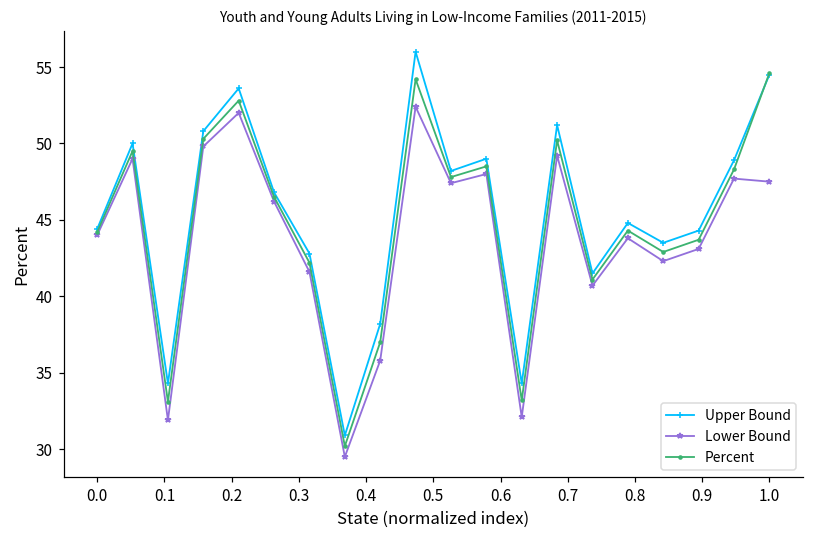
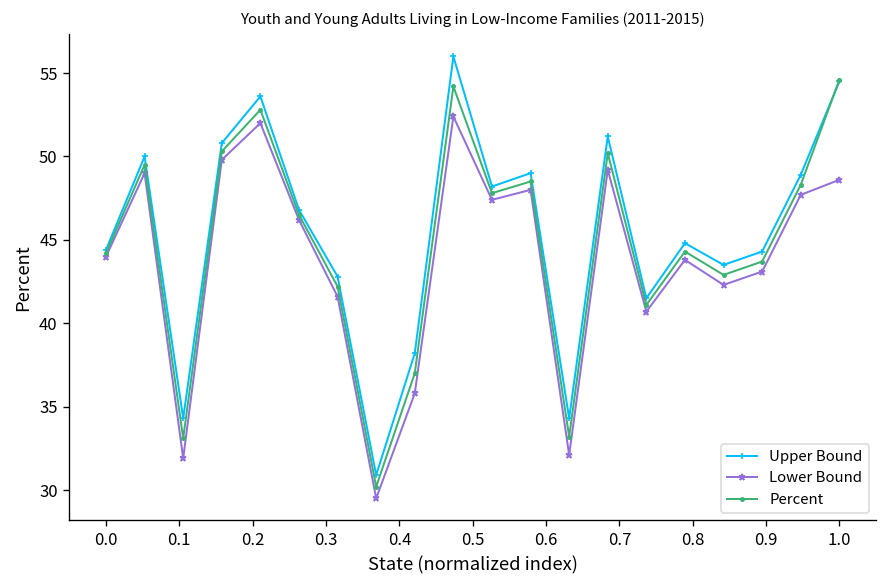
  {
    "Upper Bound": {
      "0.0": 44.4
    },
    "Lower Bound": {
      "0.0": 44.0,
-     "1.0": 47.5
+     "1.0": 48.6
    },
    "Percent": {
      "0.0": 44.2
    }
  }
